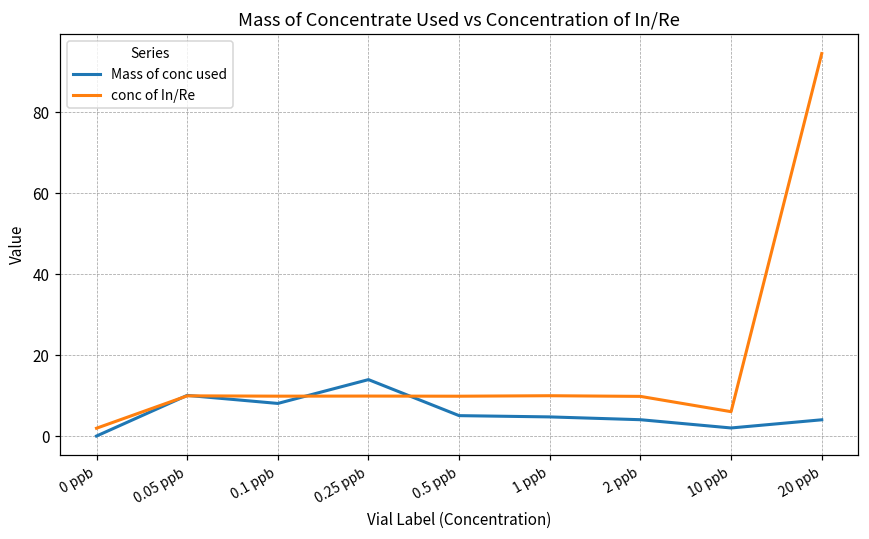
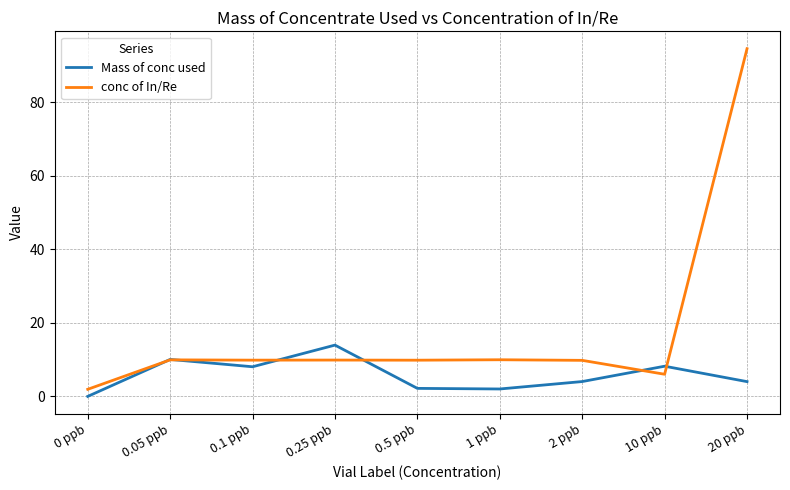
  {
    "Mass of conc used": {
      "0 ppb": 0,
      "0.1 ppb": 8,
      "0.25 ppb": 14,
-     "0.5 ppb": 5,
-     "1 ppb": 5,
+     "0.5 ppb": 2,
+     "1 ppb": 2,
      "2 ppb": 4,
-     "10 ppb": 2,
+     "10 ppb": 8,
      "20 ppb": 4
    },
    "conc of In/Re": {
      "0 ppb": 2,
      "0.1 ppb": 10,
      "0.25 ppb": 10,
      "0.5 ppb": 10,
      "1 ppb": 10,
      "2 ppb": 10,
      "10 ppb": 6,
      "20 ppb": 95
    }
  }
